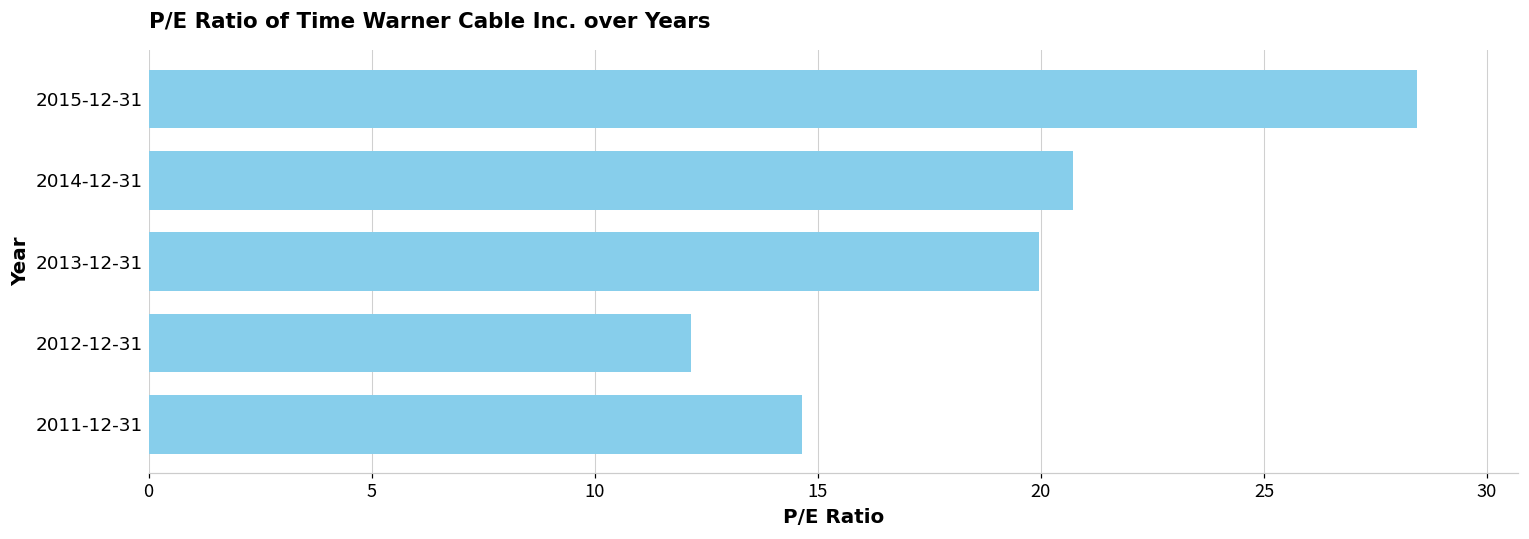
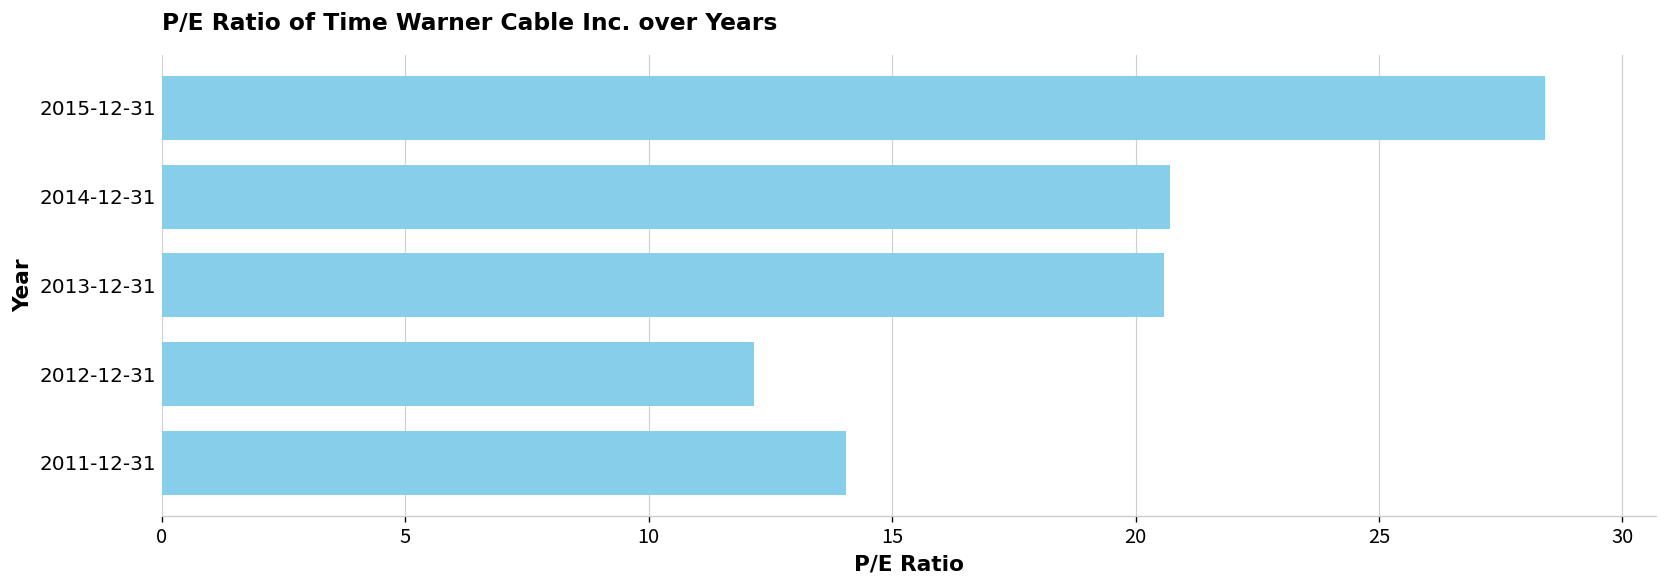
  {
    "2015-12-31": 28.4,
    "2014-12-31": 20.7,
-   "2013-12-31": 20.0,
+   "2013-12-31": 20.6,
    "2012-12-31": 12.2,
-   "2011-12-31": 14.7
+   "2011-12-31": 14.1
  }
